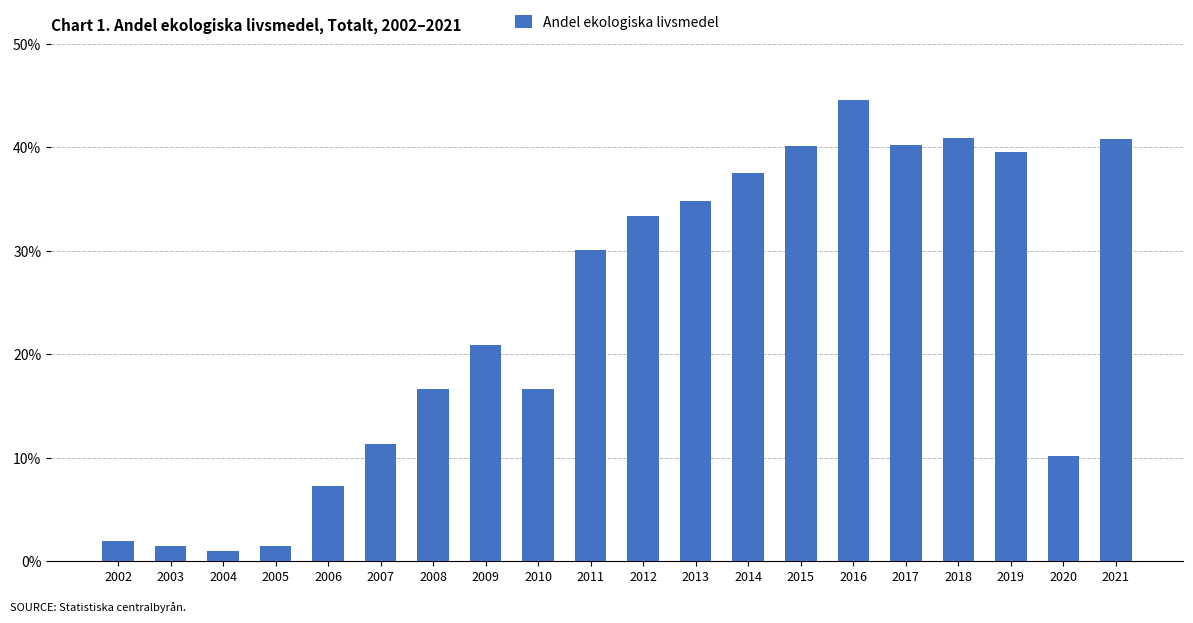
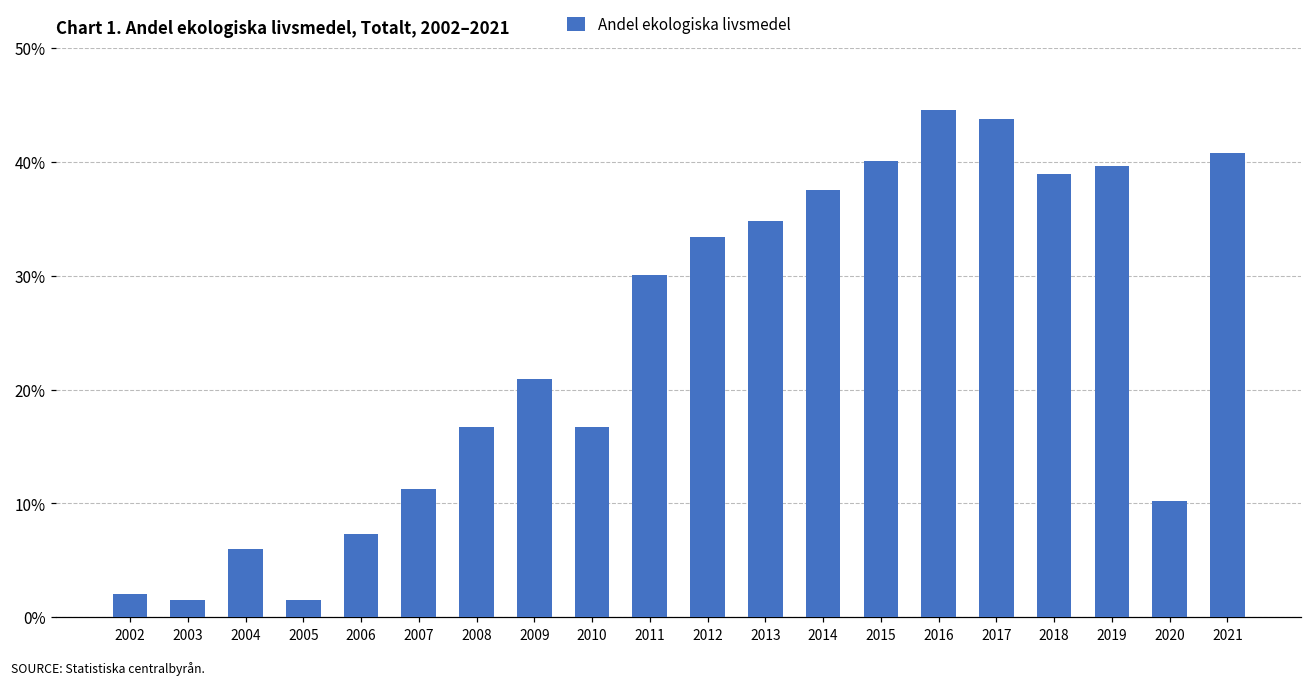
  {
    "2002": "2.0%",
    "2003": "1.5%",
-   "2004": "1%",
+   "2004": "6%",
    "2005": "1.5%",
    "2006": "7.3%",
    "2007": "11.3%",
    "2008": "16.7%",
    "2009": "20.9%",
    "2010": "16.7%",
    "2011": "30.1%",
    "2012": "33.4%",
    "2013": "34.8%",
    "2014": "37.5%",
    "2015": "40.1%",
    "2016": "44.6%",
-   "2017": "40.2%",
-   "2018": "40.9%",
+   "2017": "43.8%",
+   "2018": "38.9%",
    "2019": "39.6%",
    "2020": "10.2%",
    "2021": "40.8%"
  }
